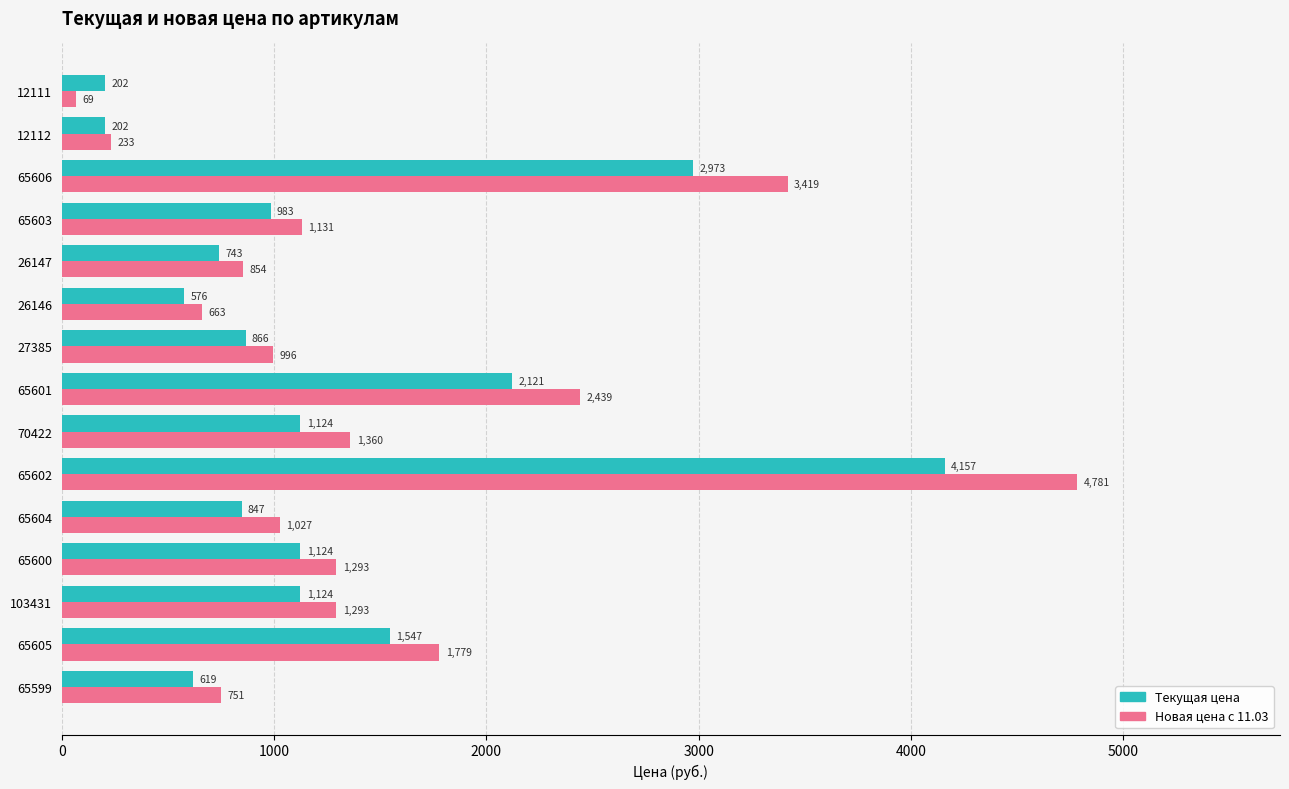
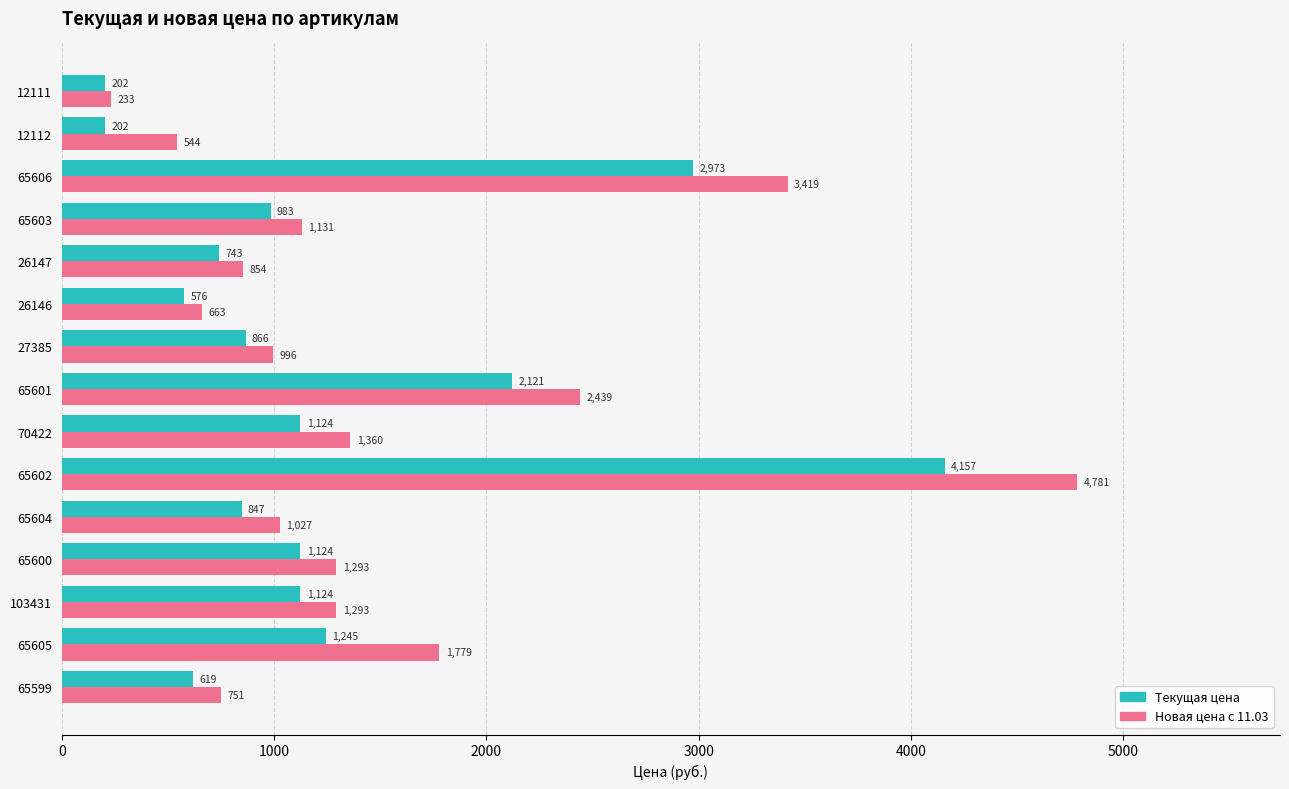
  {
    "Текущая цена": {
      "12111": "202",
      "12112": "202",
      "65606": "2,973",
      "65603": "983",
      "26147": "743",
      "26146": "576",
      "27385": "866",
      "65601": "2,121",
      "70422": "1,124",
      "65602": "4,157",
      "65604": "847",
      "65600": "1,124",
      "103431": "1,124",
-     "65605": "1,547",
+     "65605": "1,245",
      "65599": "619"
    },
    "Новая цена с 11.03": {
-     "12111": "69",
-     "12112": "233",
+     "12111": "233",
+     "12112": "544",
      "65606": "3,419",
      "65603": "1,131",
      "26147": "854",
      "26146": "663",
      "27385": "996",
      "65601": "2,439",
      "70422": "1,360",
      "65602": "4,781",
      "65604": "1,027",
      "65600": "1,293",
      "103431": "1,293",
      "65605": "1,779",
      "65599": "751"
    }
  }
